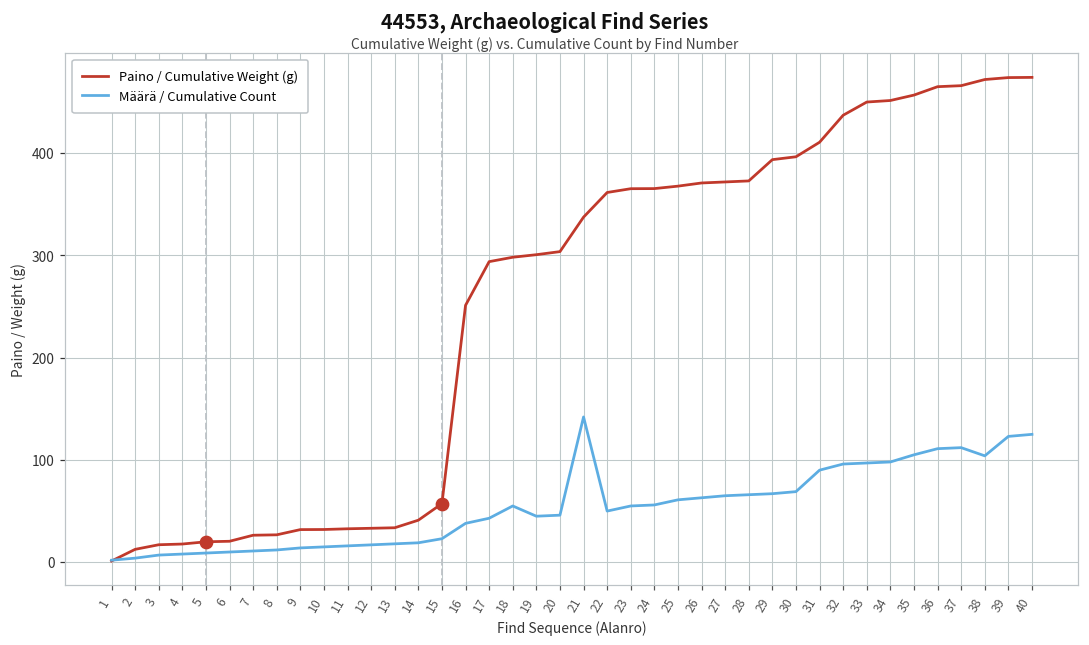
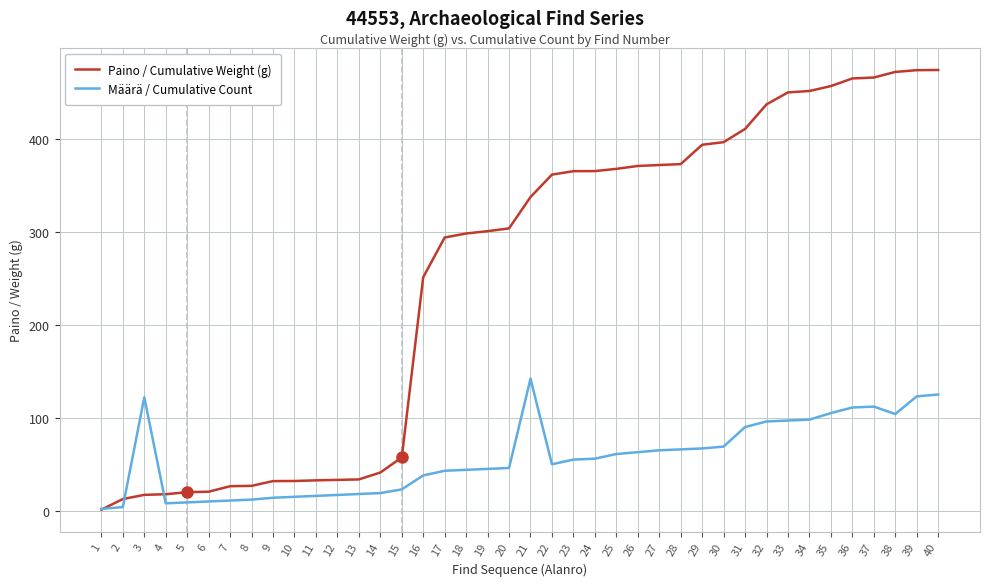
  {
    "Määrä / Cumulative Count": {
      "2": 0,
-     "3": 10,
+     "3": 120,
      "4": 10,
      "5": 10,
      "6": 10,
      "7": 10,
      "8": 10,
      "9": 10,
      "10": 20,
      "11": 20,
      "12": 20,
      "13": 20,
      "14": 20,
      "15": 20,
      "16": 40,
      "17": 40,
-     "18": 60,
+     "18": 40,
      "19": 50,
      "20": 50,
      "21": 140,
      "22": 50,
      "23": 60,
      "24": 60,
      "25": 60,
      "26": 60,
      "27": 70,
      "28": 70,
      "29": 70,
      "30": 70,
      "31": 90,
      "32": 100,
      "33": 100,
      "34": 100,
      "35": 110,
      "36": 110,
      "37": 110,
      "38": 100,
      "39": 120,
      "40": 130
    }
  }
